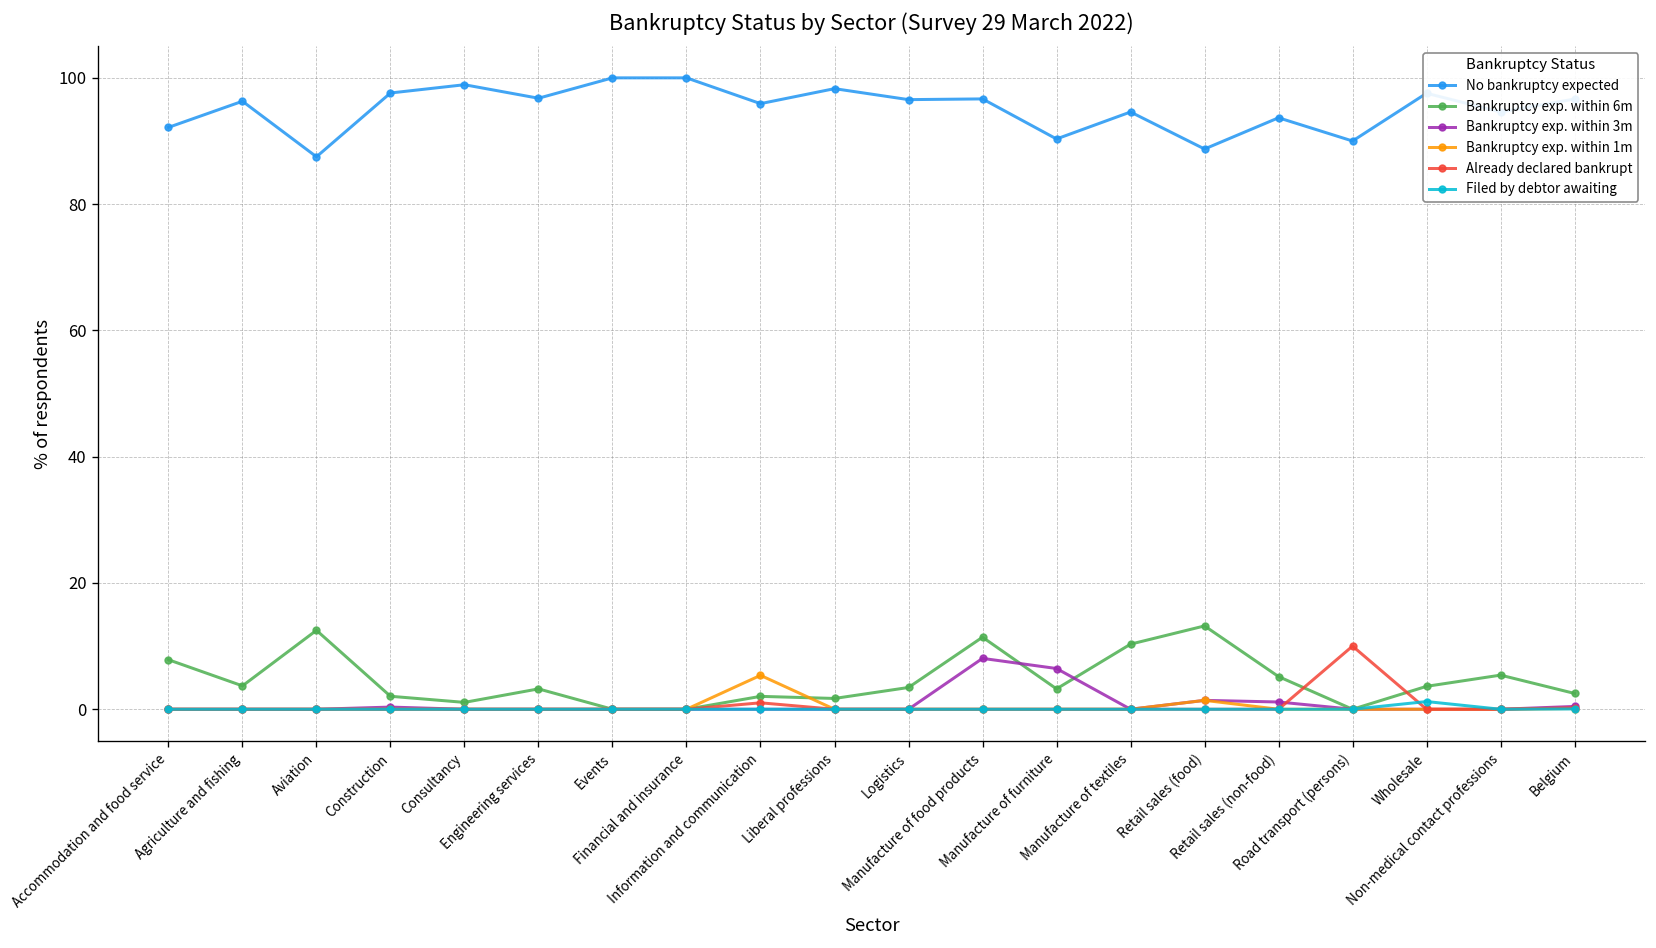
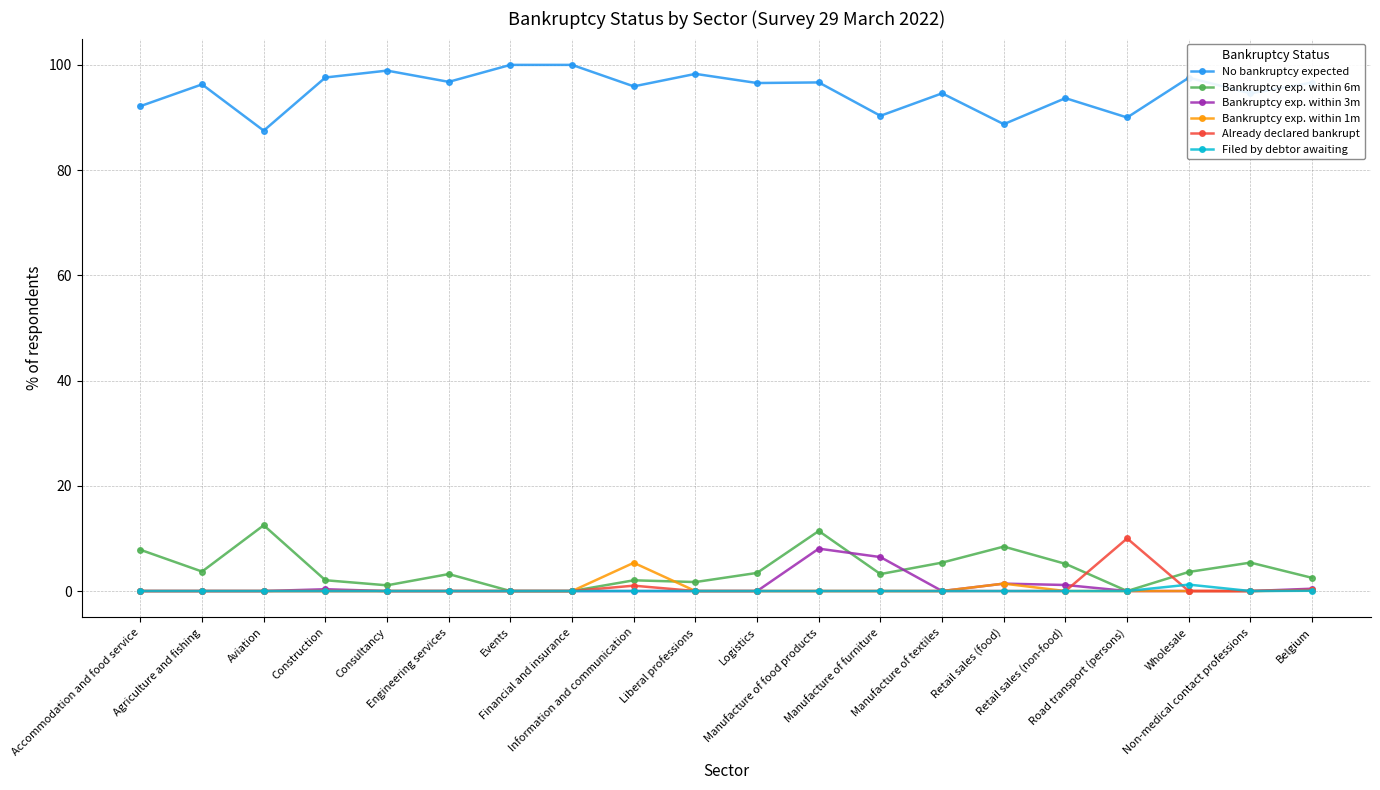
  {
    "Bankruptcy exp. within 6m": {
      "Accommodation and food service": 8,
      "Agriculture and fishing": 4,
      "Aviation": 13,
      "Construction": 2,
      "Consultancy": 1,
      "Engineering services": 3,
      "Information and communication": 2,
      "Liberal professions": 2,
      "Logistics": 3,
      "Manufacture of food products": 11,
      "Manufacture of furniture": 3,
-     "Manufacture of textiles": 10,
-     "Retail sales (food)": 13,
+     "Manufacture of textiles": 5,
+     "Retail sales (food)": 8,
      "Retail sales (non-food)": 5,
      "Wholesale": 4,
      "Non-medical contact professions": 5,
      "Belgium": 3
    },
    "Bankruptcy exp. within 3m": {
      "Manufacture of food products": 8,
      "Manufacture of furniture": 6,
      "Retail sales (non-food)": 1
    },
    "Bankruptcy exp. within 1m": {
      "Information and communication": 5
    },
    "Already declared bankrupt": {
      "Information and communication": 1,
      "Road transport (persons)": 10
    }
  }
